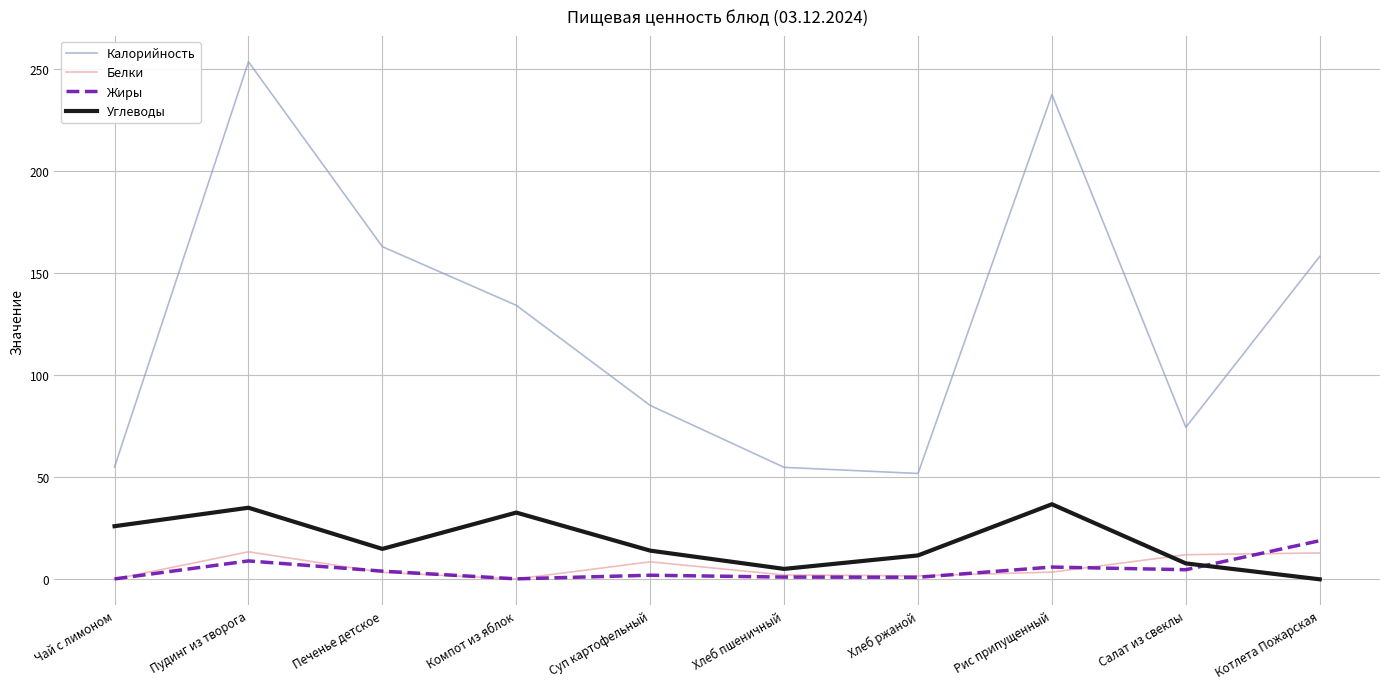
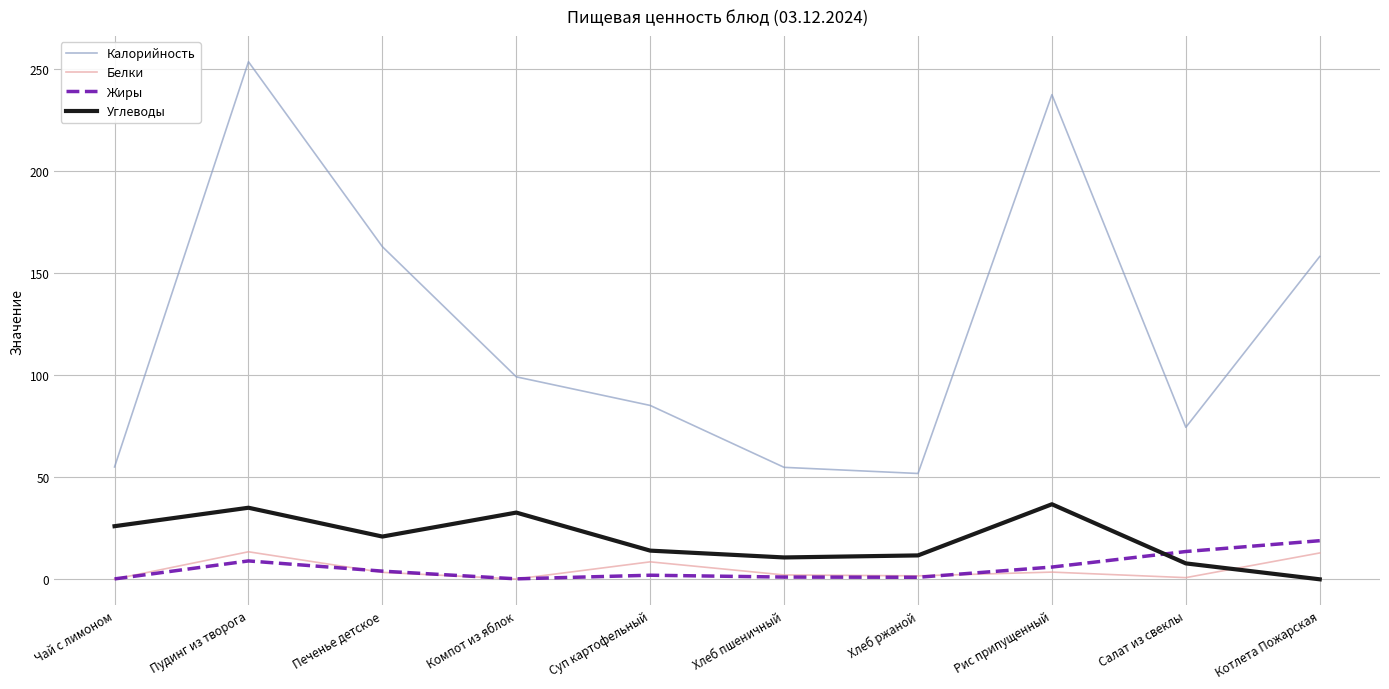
  {
    "Калорийность": {
      "Чай с лимоном": 55,
      "Пудинг из творога": 253,
      "Печенье детское": 163,
-     "Компот из яблок": 134,
+     "Компот из яблок": 99,
      "Суп картофельный": 85,
      "Хлеб пшеничный": 55,
      "Хлеб ржаной": 52,
      "Рис припущенный": 237,
      "Салат из свеклы": 74,
      "Котлета Пожарская": 158
    },
    "Белки": {
      "Пудинг из творога": 13,
      "Суп картофельный": 9,
      "Рис припущенный": 4,
-     "Салат из свеклы": 12,
+     "Салат из свеклы": 1,
      "Котлета Пожарская": 13
    },
    "Жиры": {
      "Пудинг из творога": 9,
      "Суп картофельный": 2,
      "Рис припущенный": 6,
-     "Салат из свеклы": 5,
+     "Салат из свеклы": 14,
      "Котлета Пожарская": 19
    },
    "Углеводы": {
      "Чай с лимоном": 26,
      "Пудинг из творога": 35,
-     "Печенье детское": 15,
+     "Печенье детское": 21,
      "Компот из яблок": 33,
      "Суп картофельный": 14,
-     "Хлеб пшеничный": 5,
+     "Хлеб пшеничный": 11,
      "Хлеб ржаной": 12,
      "Рис припущенный": 37,
      "Салат из свеклы": 8,
      "Котлета Пожарская": 0
    }
  }
